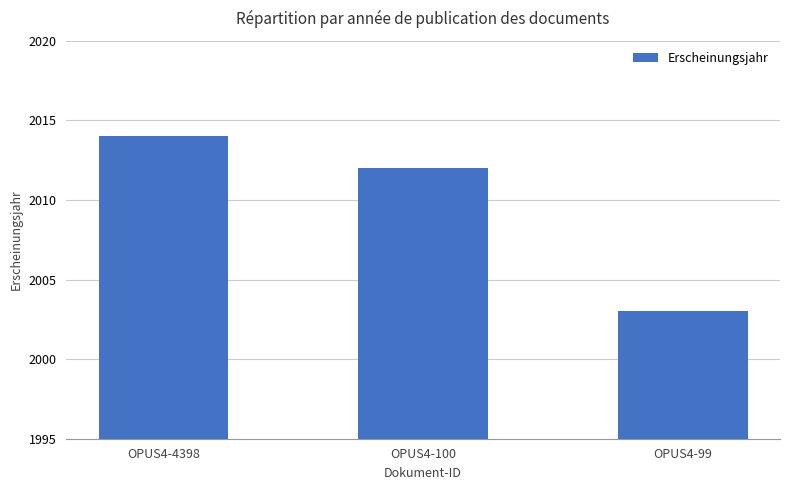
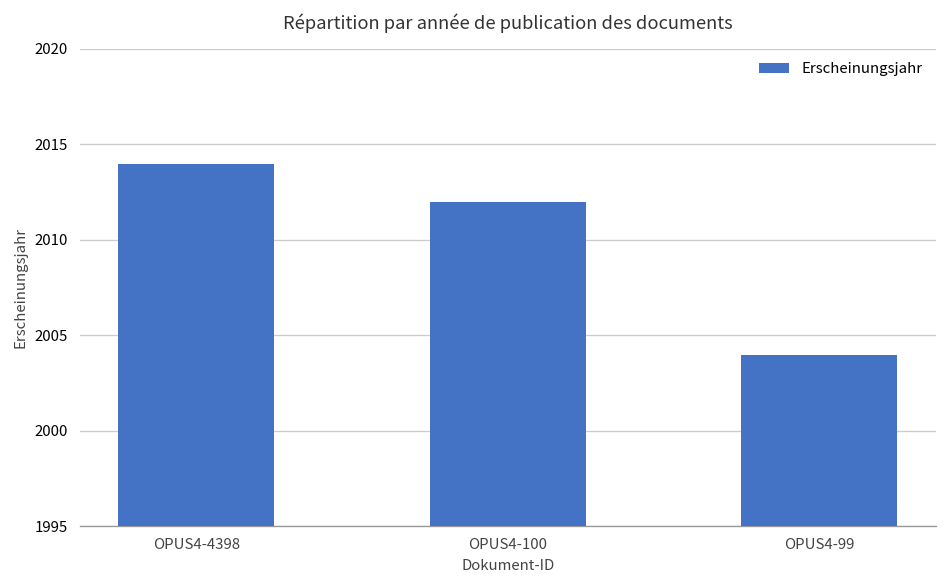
  {
    "OPUS4-4398": 2014,
    "OPUS4-100": 2012,
-   "OPUS4-99": 2003
+   "OPUS4-99": 2004
  }
